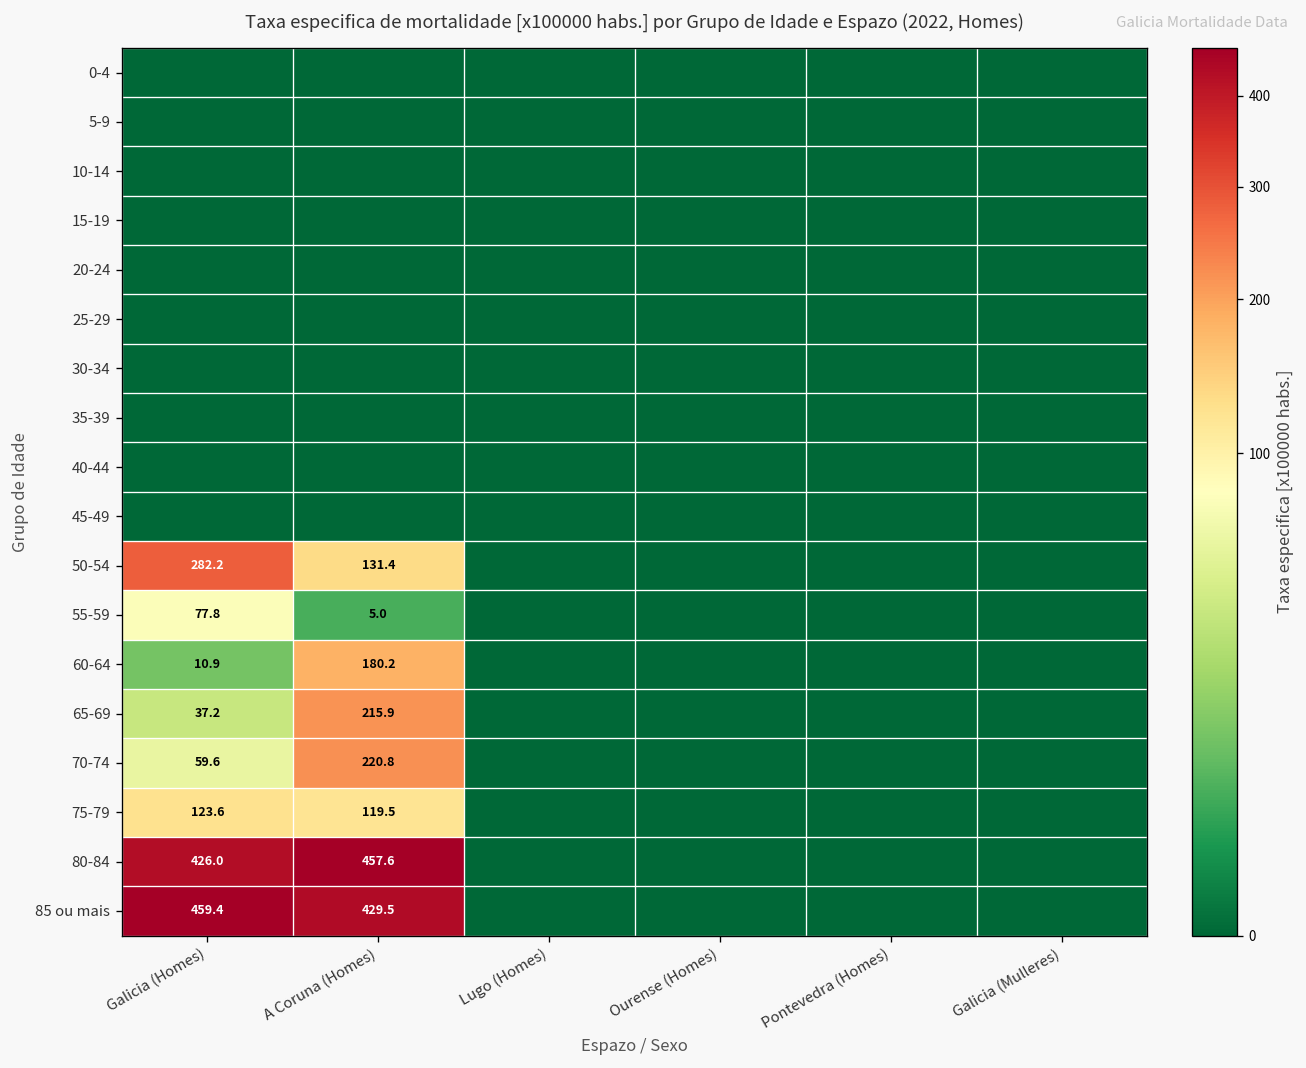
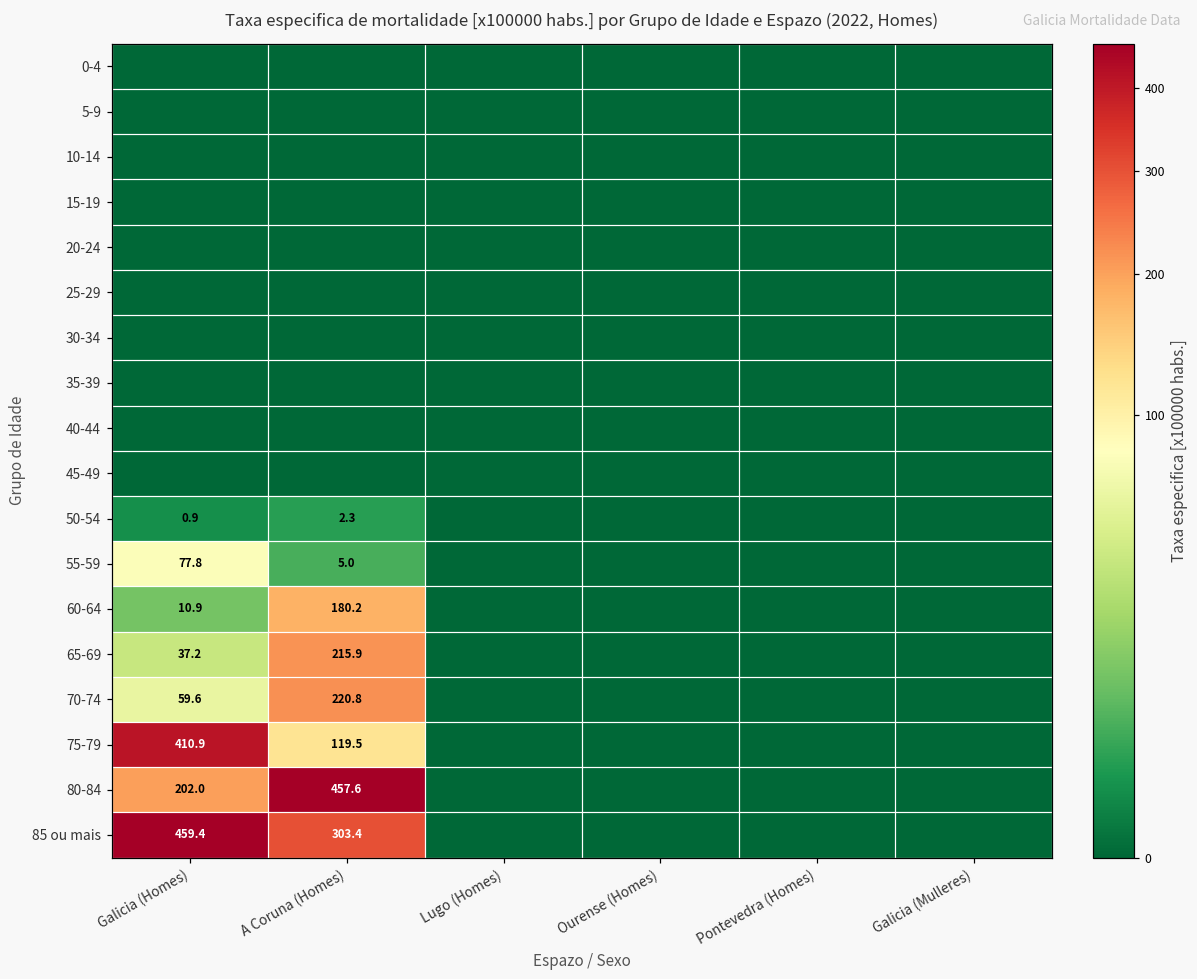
  {
    "50-54": {
-     "Galicia (Homes)": 282.2,
-     "A Coruna (Homes)": 131.4
+     "Galicia (Homes)": 0.9,
+     "A Coruna (Homes)": 2.3
    },
    "55-59": {
      "Galicia (Homes)": 77.8,
      "A Coruna (Homes)": 5.0
    },
    "60-64": {
      "Galicia (Homes)": 10.9,
      "A Coruna (Homes)": 180.2
    },
    "65-69": {
      "Galicia (Homes)": 37.2,
      "A Coruna (Homes)": 215.9
    },
    "70-74": {
      "Galicia (Homes)": 59.6,
      "A Coruna (Homes)": 220.8
    },
    "75-79": {
-     "Galicia (Homes)": 123.6,
+     "Galicia (Homes)": 410.9,
      "A Coruna (Homes)": 119.5
    },
    "80-84": {
-     "Galicia (Homes)": 426.0,
+     "Galicia (Homes)": 202.0,
      "A Coruna (Homes)": 457.6
    },
    "85 ou mais": {
      "Galicia (Homes)": 459.4,
-     "A Coruna (Homes)": 429.5
+     "A Coruna (Homes)": 303.4
    }
  }
